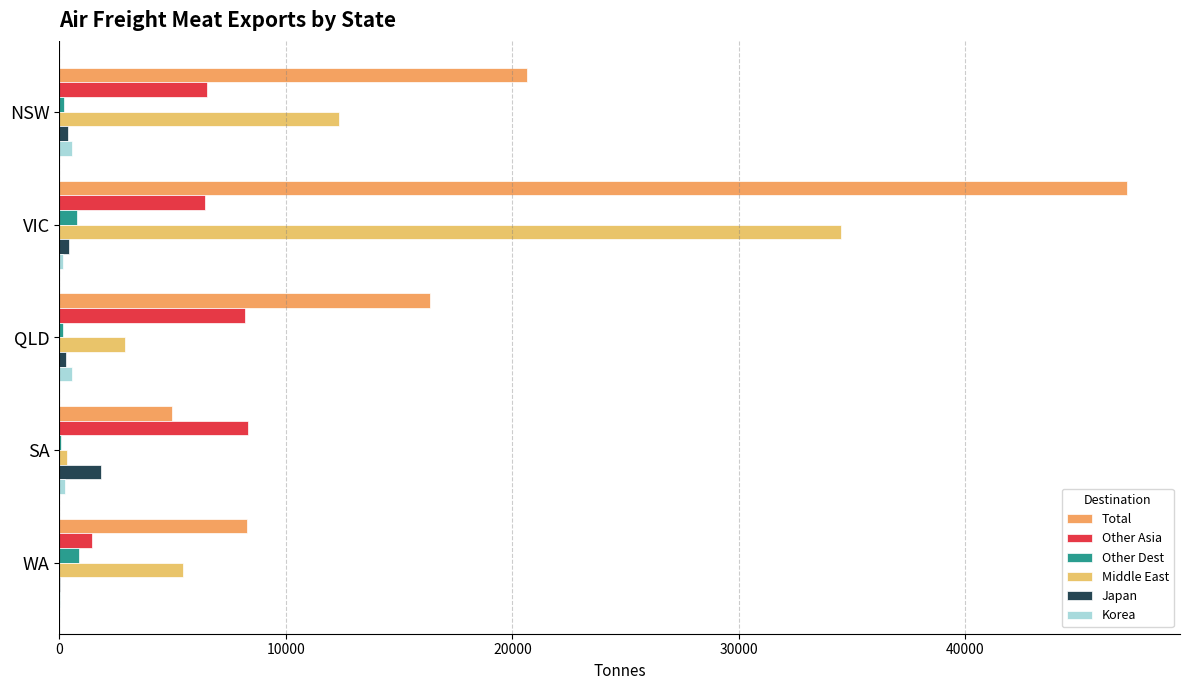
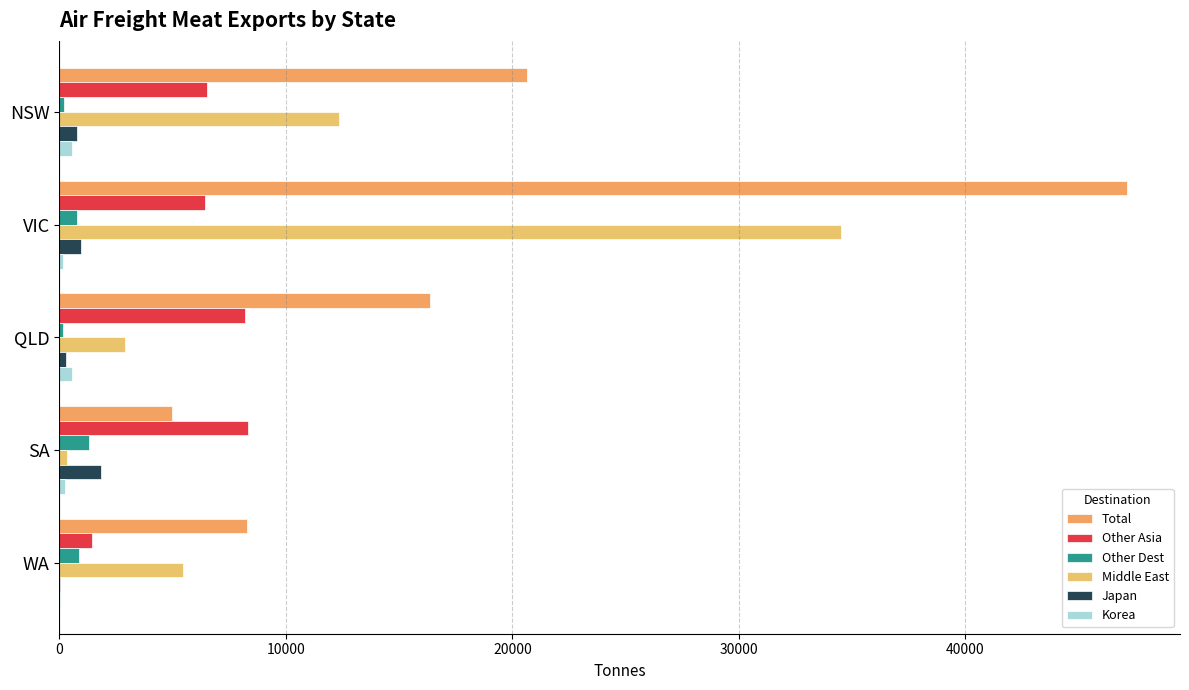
  {
    "Other Asia": {
      "NSW": 6500,
      "VIC": 6400,
      "QLD": 8200,
      "SA": 8300,
      "WA": 1400
    },
    "Other Dest": {
      "NSW": 200,
      "VIC": 800,
      "QLD": 200,
-     "SA": 100,
+     "SA": 1300,
      "WA": 900
    },
    "Japan": {
-     "NSW": 400,
-     "VIC": 400,
+     "NSW": 800,
+     "VIC": 1000,
      "QLD": 300,
      "SA": 1800
    },
    "Korea": {
      "NSW": 500,
      "VIC": 200,
      "QLD": 500,
      "SA": 200
    }
  }
